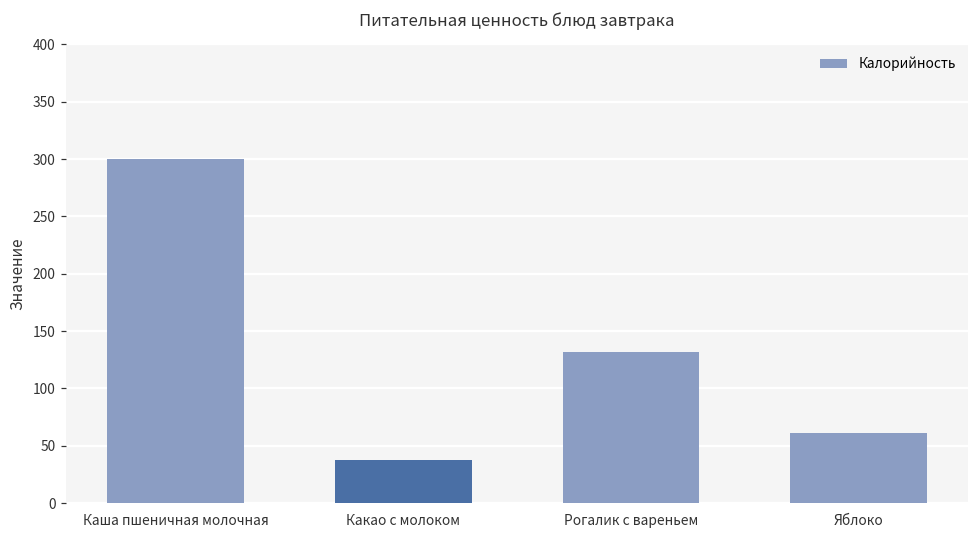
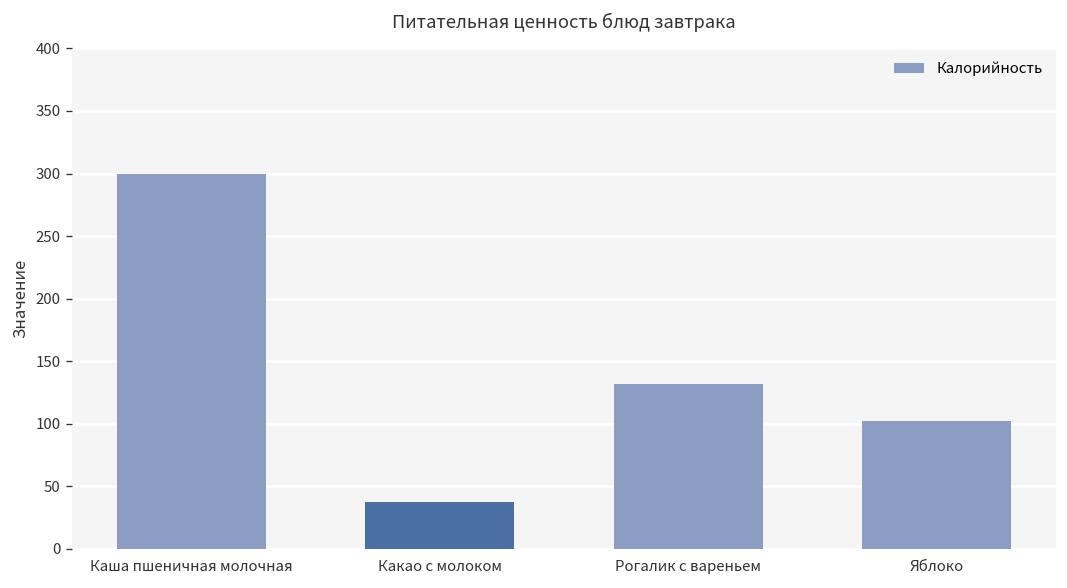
  {
    "Каша пшеничная молочная": 300,
    "Какао с молоком": 38,
    "Рогалик с вареньем": 132,
-   "Яблоко": 61
+   "Яблоко": 102
  }
